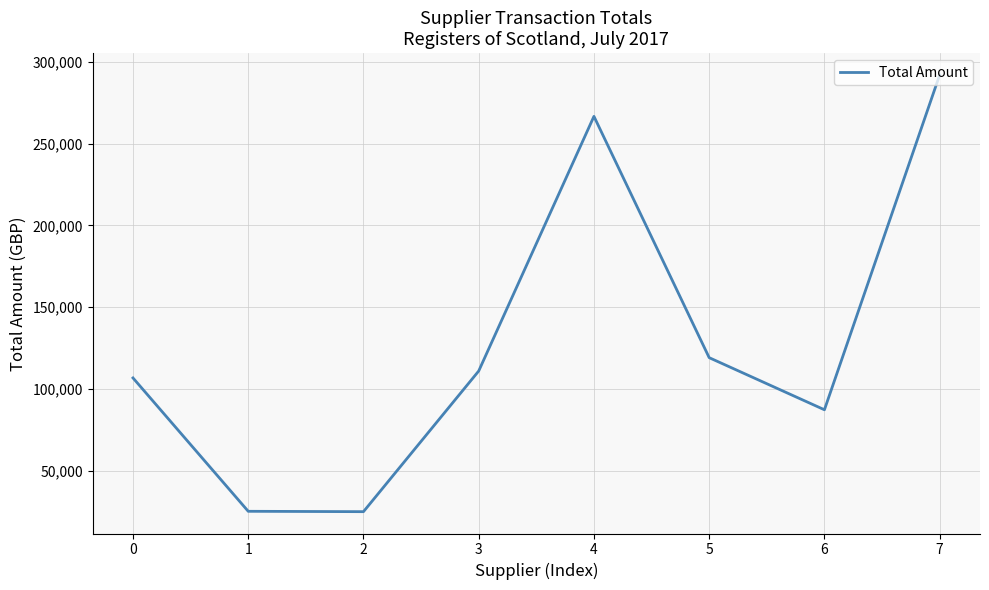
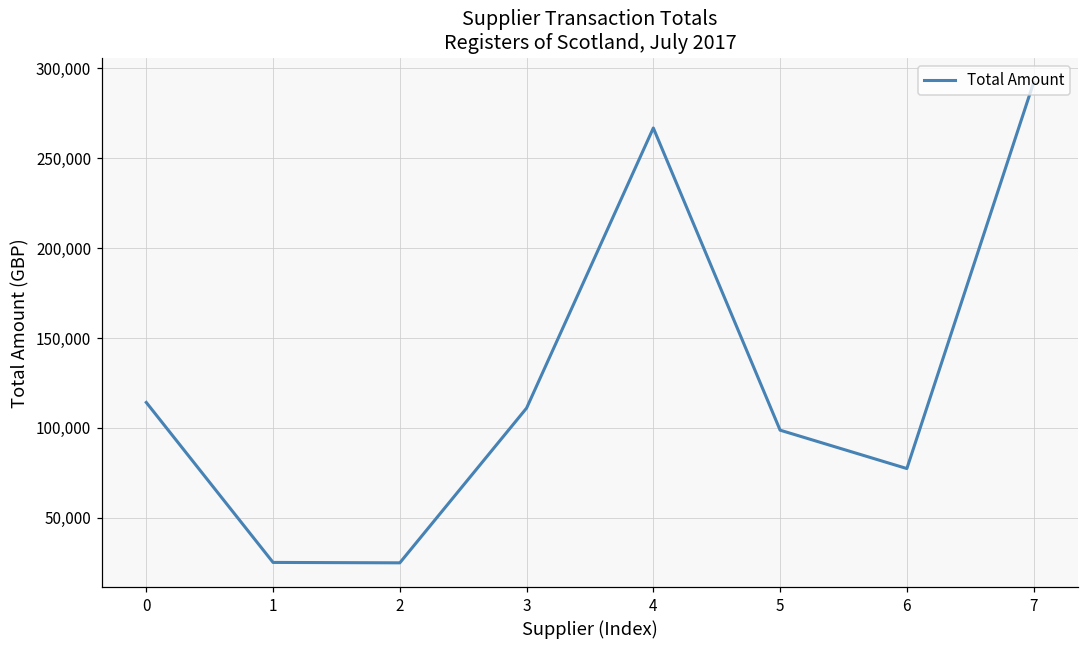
  {
-   "0": "107,000",
+   "0": "114,000",
    "1": "25,000",
    "2": "25,000",
    "3": "111,000",
    "4": "267,000",
-   "5": "119,000",
-   "6": "87,000"
+   "5": "99,000",
+   "6": "77,000"
  }
